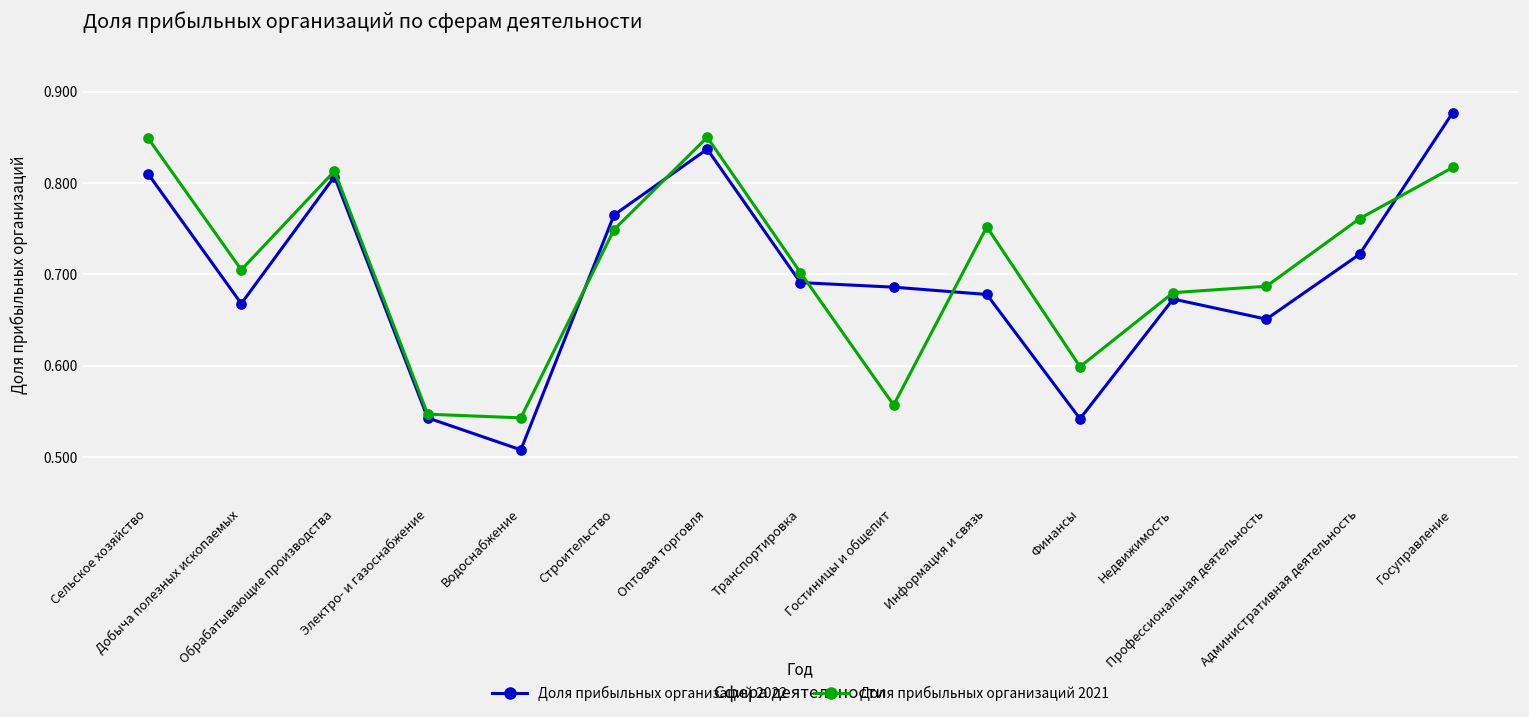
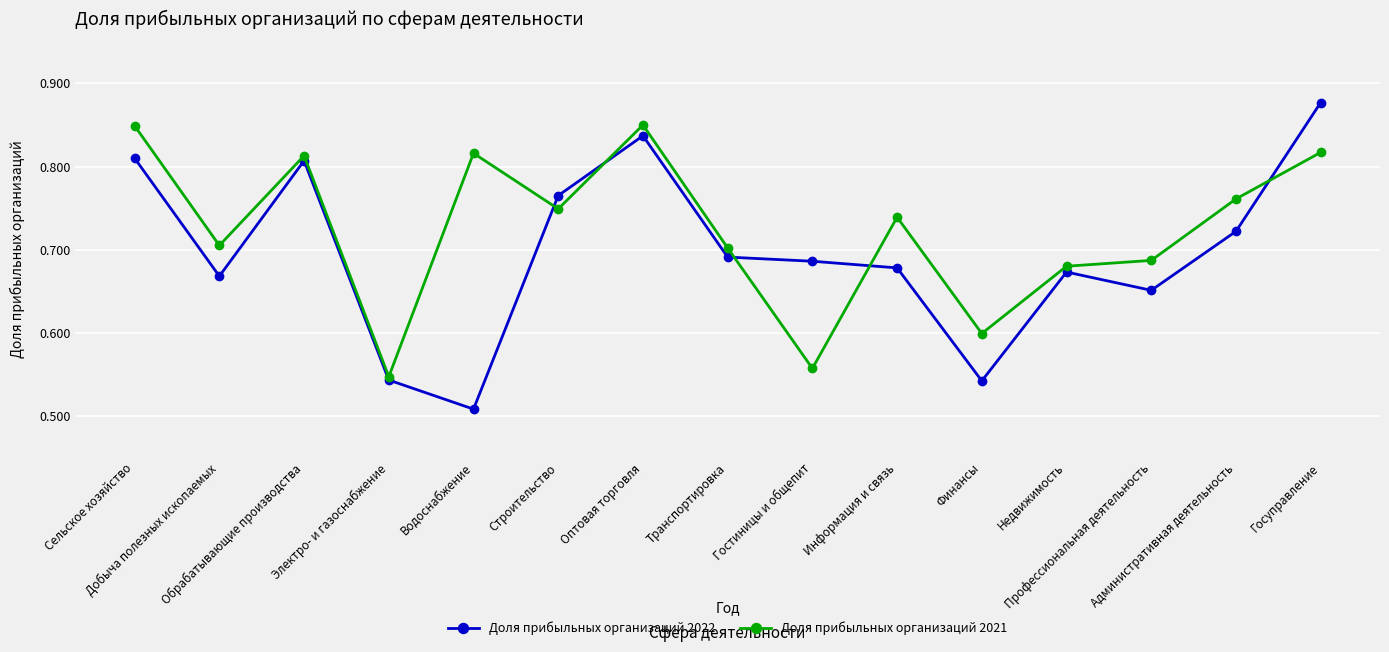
  {
    "Доля прибыльных организаций 2022": {
      "Сельское хозяйство": 0.81,
      "Добыча полезных ископаемых": 0.67,
      "Обрабатывающие производства": 0.81,
      "Электро- и газоснабжение": 0.54,
      "Водоснабжение": 0.51,
      "Строительство": 0.77,
      "Оптовая торговля": 0.84,
      "Транспортировка": 0.69,
      "Гостиницы и общепит": 0.69,
      "Информация и связь": 0.68,
      "Финансы": 0.54,
      "Недвижимость": 0.67,
      "Профессиональная деятельность": 0.65,
      "Административная деятельность": 0.72,
      "Госуправление": 0.88
    },
    "Доля прибыльных организаций 2021": {
      "Сельское хозяйство": 0.85,
      "Добыча полезных ископаемых": 0.71,
      "Обрабатывающие производства": 0.81,
      "Электро- и газоснабжение": 0.55,
-     "Водоснабжение": 0.54,
+     "Водоснабжение": 0.82,
      "Строительство": 0.75,
      "Оптовая торговля": 0.85,
      "Транспортировка": 0.70,
      "Гостиницы и общепит": 0.56,
-     "Информация и связь": 0.75,
+     "Информация и связь": 0.74,
      "Финансы": 0.60,
      "Недвижимость": 0.68,
      "Профессиональная деятельность": 0.69,
      "Административная деятельность": 0.76,
      "Госуправление": 0.82
    }
  }
